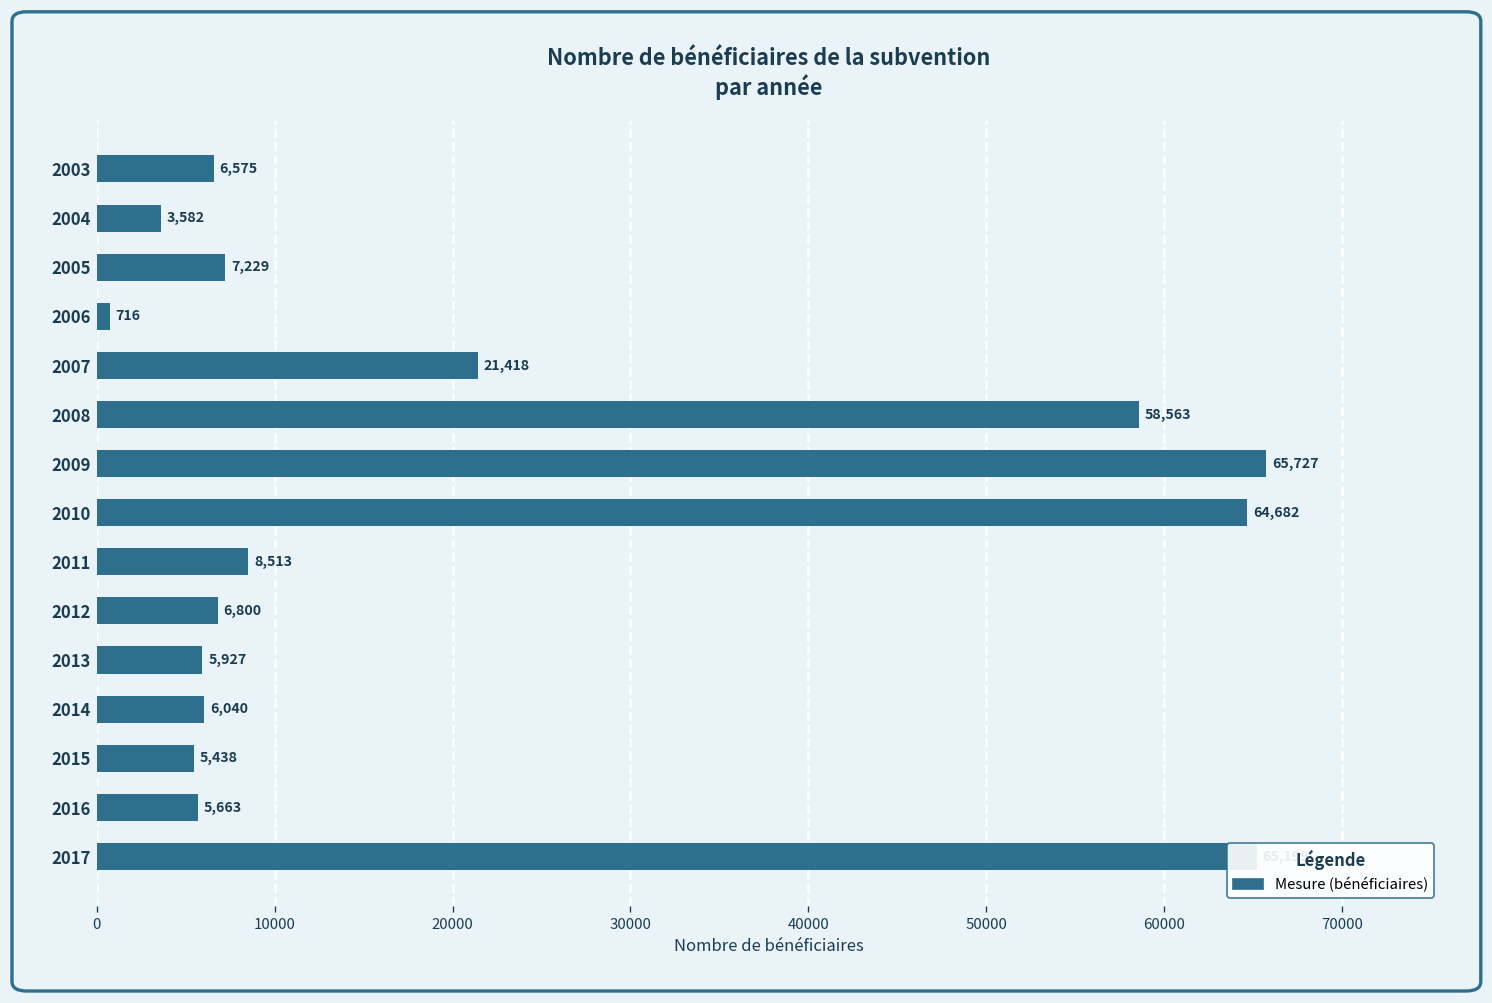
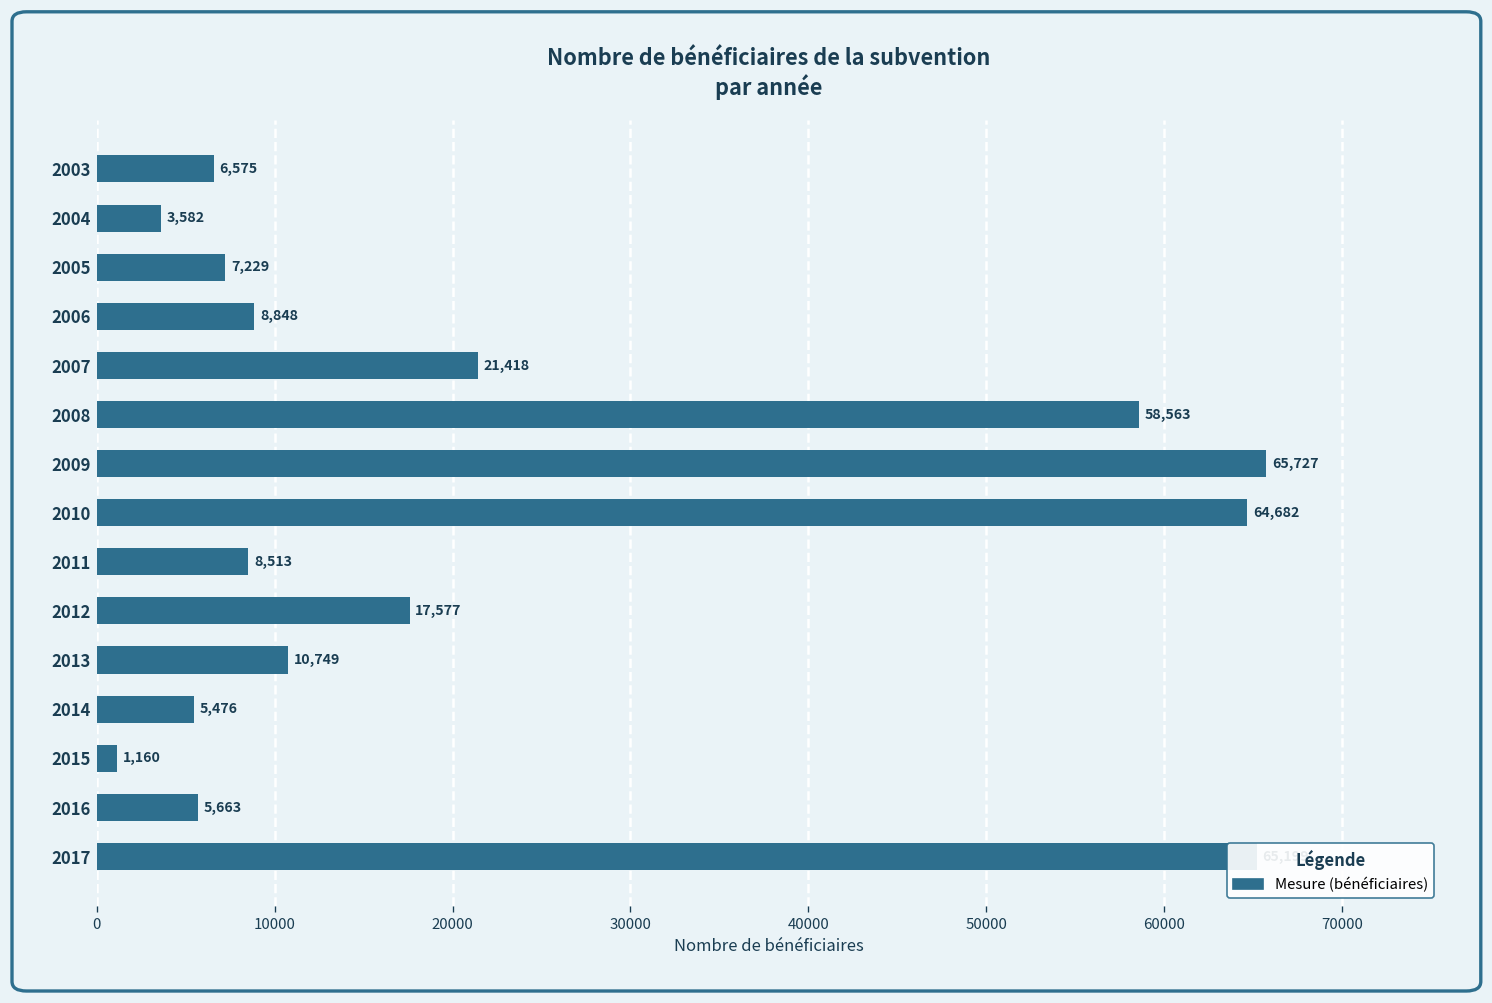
  {
    "2003": "6,575",
    "2004": "3,582",
    "2005": "7,229",
-   "2006": "716",
+   "2006": "8,848",
    "2007": "21,418",
    "2008": "58,563",
    "2009": "65,727",
    "2010": "64,682",
    "2011": "8,513",
-   "2012": "6,800",
-   "2013": "5,927",
-   "2014": "6,040",
-   "2015": "5,438",
+   "2012": "17,577",
+   "2013": "10,749",
+   "2014": "5,476",
+   "2015": "1,160",
    "2016": "5,663"
  }
